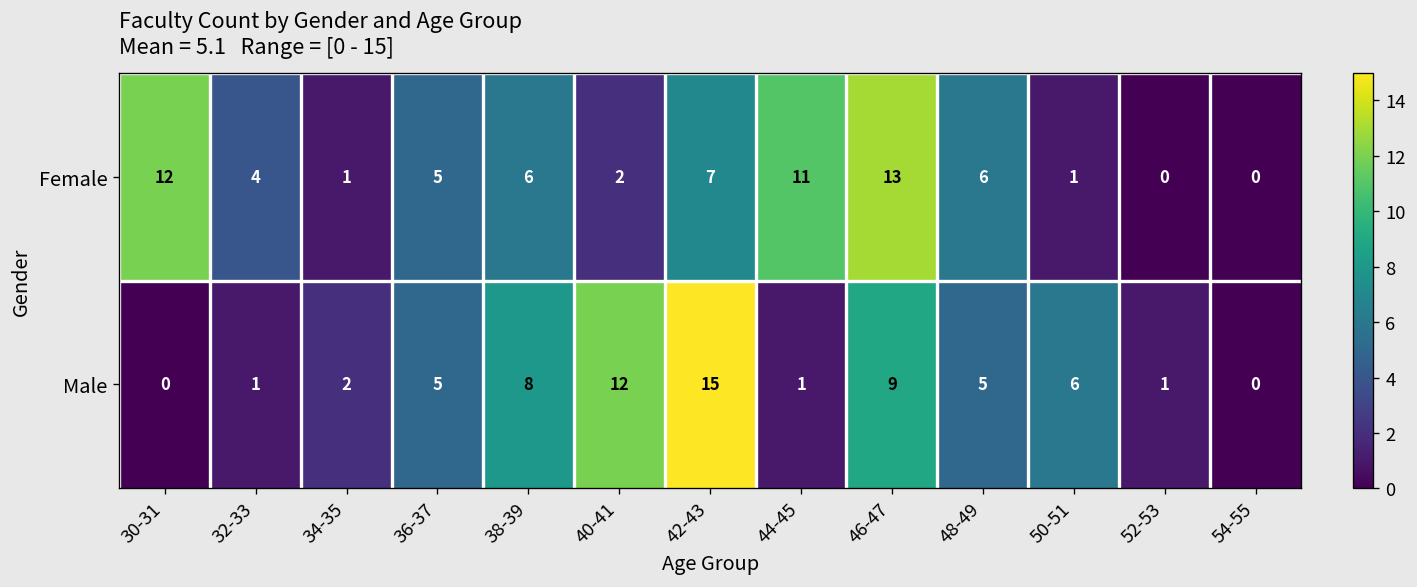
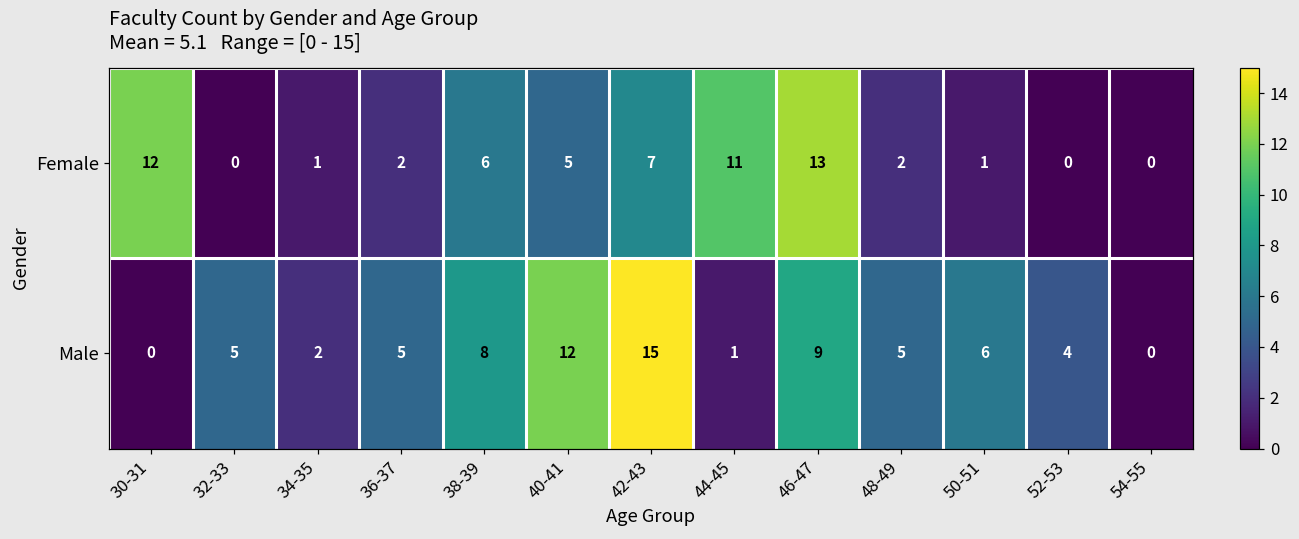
  {
    "Female": {
      "30-31": 12,
-     "32-33": 4,
+     "32-33": 0,
      "34-35": 1,
-     "36-37": 5,
+     "36-37": 2,
      "38-39": 6,
-     "40-41": 2,
+     "40-41": 5,
      "42-43": 7,
      "44-45": 11,
      "46-47": 13,
-     "48-49": 6,
+     "48-49": 2,
      "50-51": 1,
      "52-53": 0,
      "54-55": 0
    },
    "Male": {
      "30-31": 0,
-     "32-33": 1,
+     "32-33": 5,
      "34-35": 2,
      "36-37": 5,
      "38-39": 8,
      "40-41": 12,
      "42-43": 15,
      "44-45": 1,
      "46-47": 9,
      "48-49": 5,
      "50-51": 6,
-     "52-53": 1,
+     "52-53": 4,
      "54-55": 0
    }
  }
